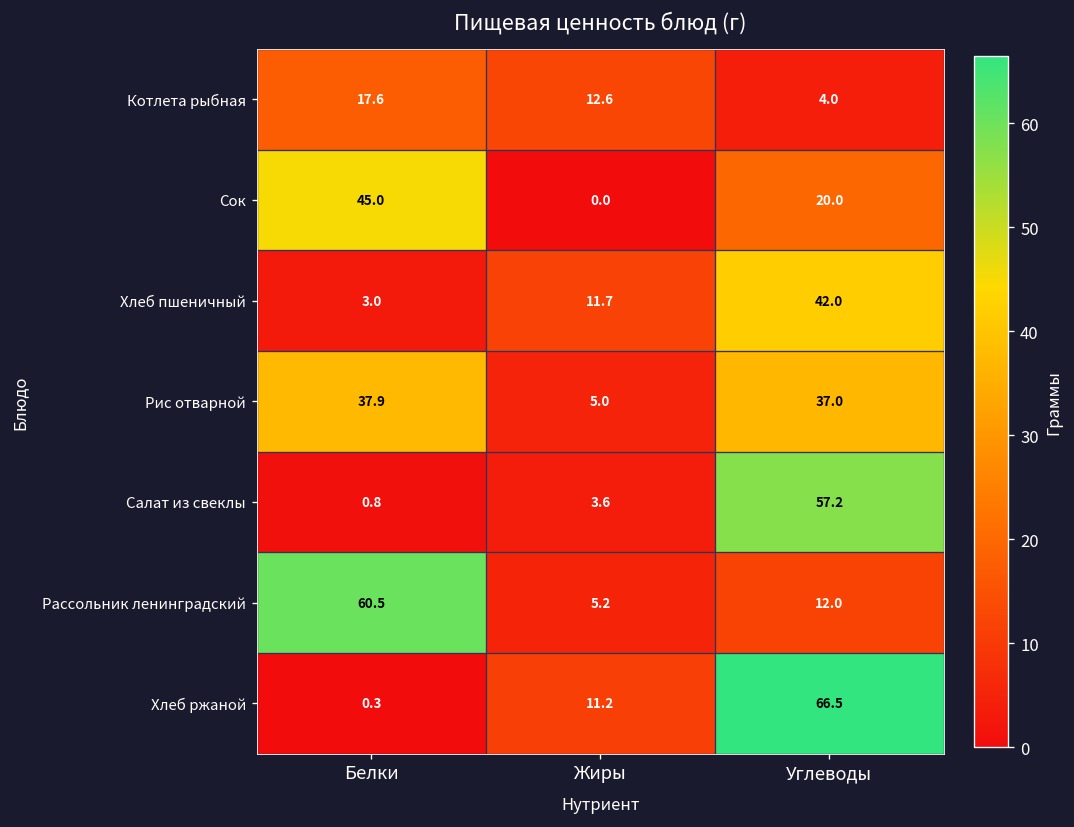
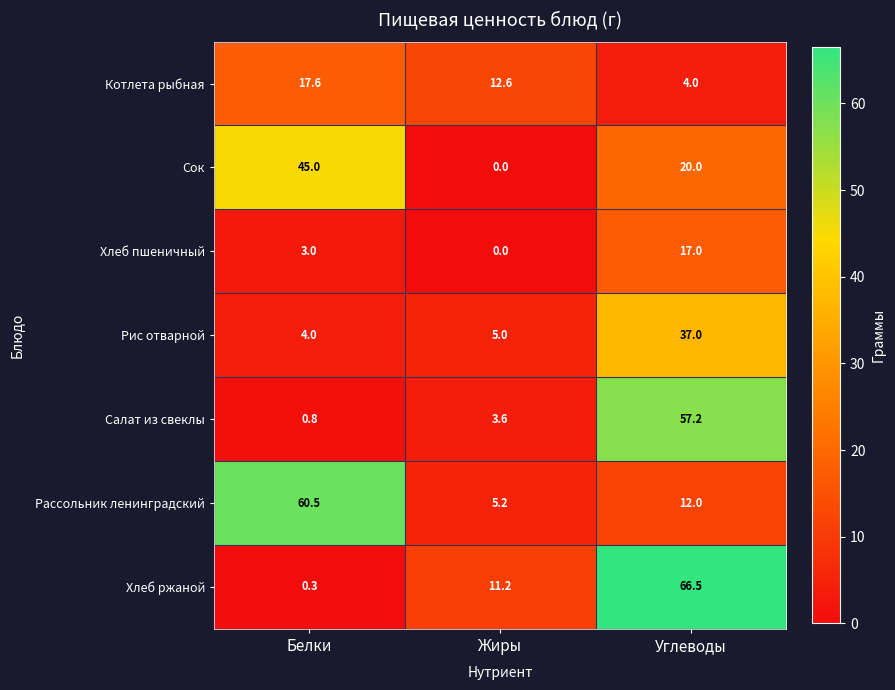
  {
    "Котлета рыбная": {
      "Белки": 17.6,
      "Жиры": 12.6,
      "Углеводы": 4.0
    },
    "Сок": {
      "Белки": 45.0,
      "Жиры": 0.0,
      "Углеводы": 20.0
    },
    "Хлеб пшеничный": {
      "Белки": 3.0,
-     "Жиры": 11.7,
-     "Углеводы": 42.0
+     "Жиры": 0.0,
+     "Углеводы": 17.0
    },
    "Рис отварной": {
-     "Белки": 37.9,
+     "Белки": 4.0,
      "Жиры": 5.0,
      "Углеводы": 37.0
    },
    "Салат из свеклы": {
      "Белки": 0.8,
      "Жиры": 3.6,
      "Углеводы": 57.2
    },
    "Рассольник ленинградский": {
      "Белки": 60.5,
      "Жиры": 5.2,
      "Углеводы": 12.0
    },
    "Хлеб ржаной": {
      "Белки": 0.3,
      "Жиры": 11.2,
      "Углеводы": 66.5
    }
  }
